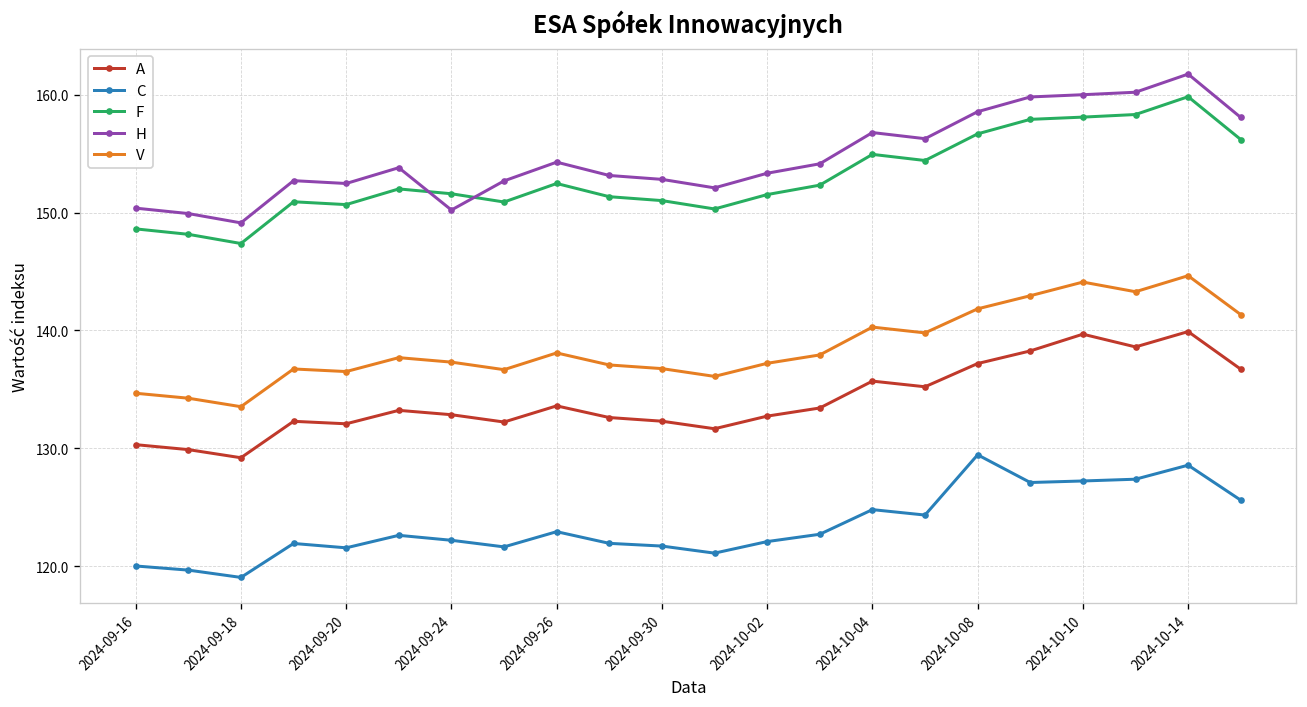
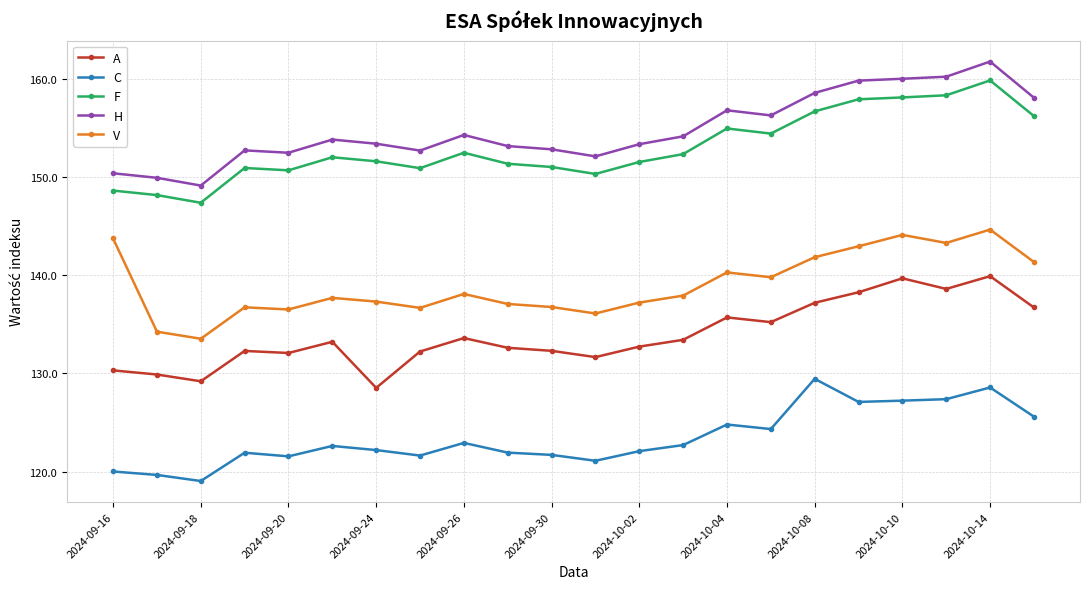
  {
    "A": {
      "2024-09-16": 130,
      "2024-09-18": 129,
      "2024-09-20": 132,
-     "2024-09-24": 133,
+     "2024-09-24": 129,
      "2024-09-26": 134,
      "2024-09-30": 132,
      "2024-10-02": 133,
      "2024-10-04": 136,
      "2024-10-08": 137,
      "2024-10-10": 140,
      "2024-10-14": 140
    },
    "C": {
      "2024-09-16": 120,
      "2024-09-18": 119,
      "2024-09-20": 122,
      "2024-09-24": 122,
      "2024-09-26": 123,
      "2024-09-30": 122,
      "2024-10-02": 122,
      "2024-10-04": 125,
      "2024-10-08": 129,
      "2024-10-10": 127,
      "2024-10-14": 129
    },
    "F": {
      "2024-09-16": 149,
      "2024-09-18": 147,
      "2024-09-20": 151,
      "2024-09-24": 152,
      "2024-09-26": 152,
      "2024-09-30": 151,
      "2024-10-02": 152,
      "2024-10-04": 155,
      "2024-10-08": 157,
      "2024-10-10": 158,
      "2024-10-14": 160
    },
    "H": {
      "2024-09-16": 150,
      "2024-09-18": 149,
      "2024-09-20": 152,
-     "2024-09-24": 150,
+     "2024-09-24": 153,
      "2024-09-26": 154,
      "2024-09-30": 153,
      "2024-10-02": 153,
      "2024-10-04": 157,
      "2024-10-08": 159,
      "2024-10-10": 160,
      "2024-10-14": 162
    },
    "V": {
-     "2024-09-16": 135,
+     "2024-09-16": 144,
      "2024-09-18": 134,
      "2024-09-20": 137,
      "2024-09-24": 137,
      "2024-09-26": 138,
      "2024-09-30": 137,
      "2024-10-02": 137,
      "2024-10-04": 140,
      "2024-10-08": 142,
      "2024-10-10": 144,
      "2024-10-14": 145
    }
  }
